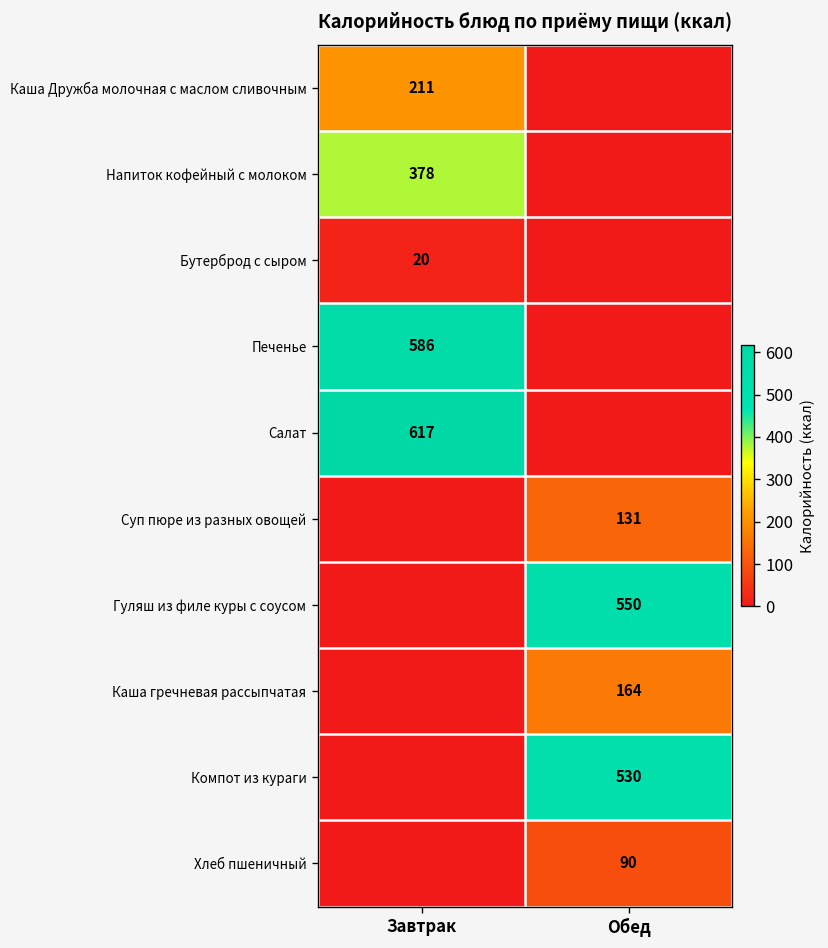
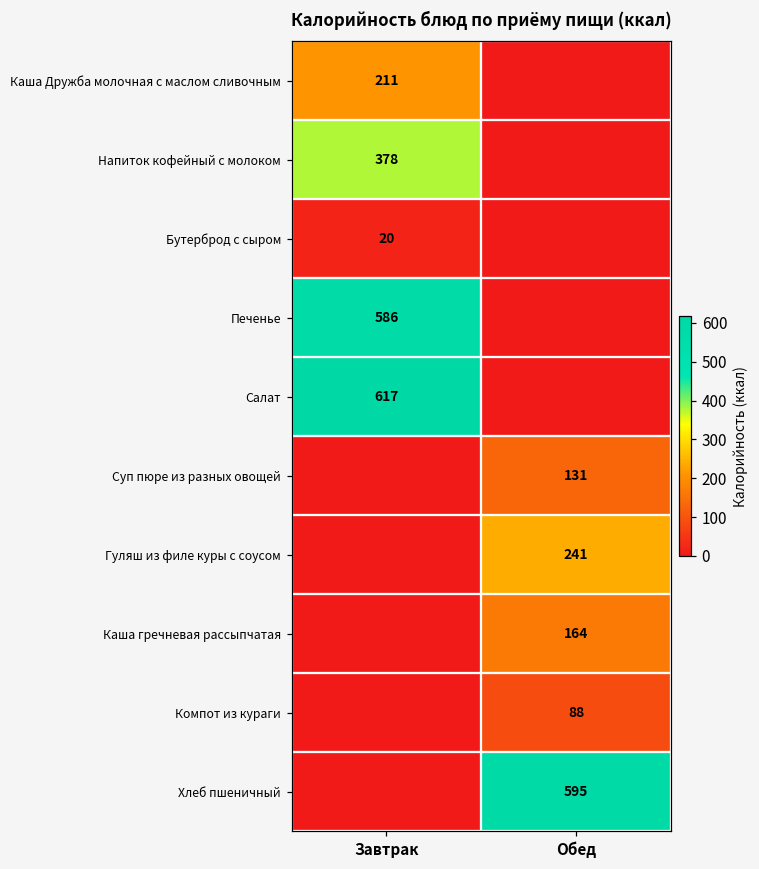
  {
    "Каша Дружба молочная с маслом сливочным": {
      "Завтрак": 211
    },
    "Напиток кофейный с молоком": {
      "Завтрак": 378
    },
    "Бутерброд с сыром": {
      "Завтрак": 20
    },
    "Печенье": {
      "Завтрак": 586
    },
    "Салат": {
      "Завтрак": 617
    },
    "Суп пюре из разных овощей": {
      "Обед": 131
    },
    "Гуляш из филе куры с соусом": {
-     "Обед": 550
+     "Обед": 241
    },
    "Каша гречневая рассыпчатая": {
      "Обед": 164
    },
    "Компот из кураги": {
-     "Обед": 530
+     "Обед": 88
    },
    "Хлеб пшеничный": {
-     "Обед": 90
+     "Обед": 595
    }
  }
